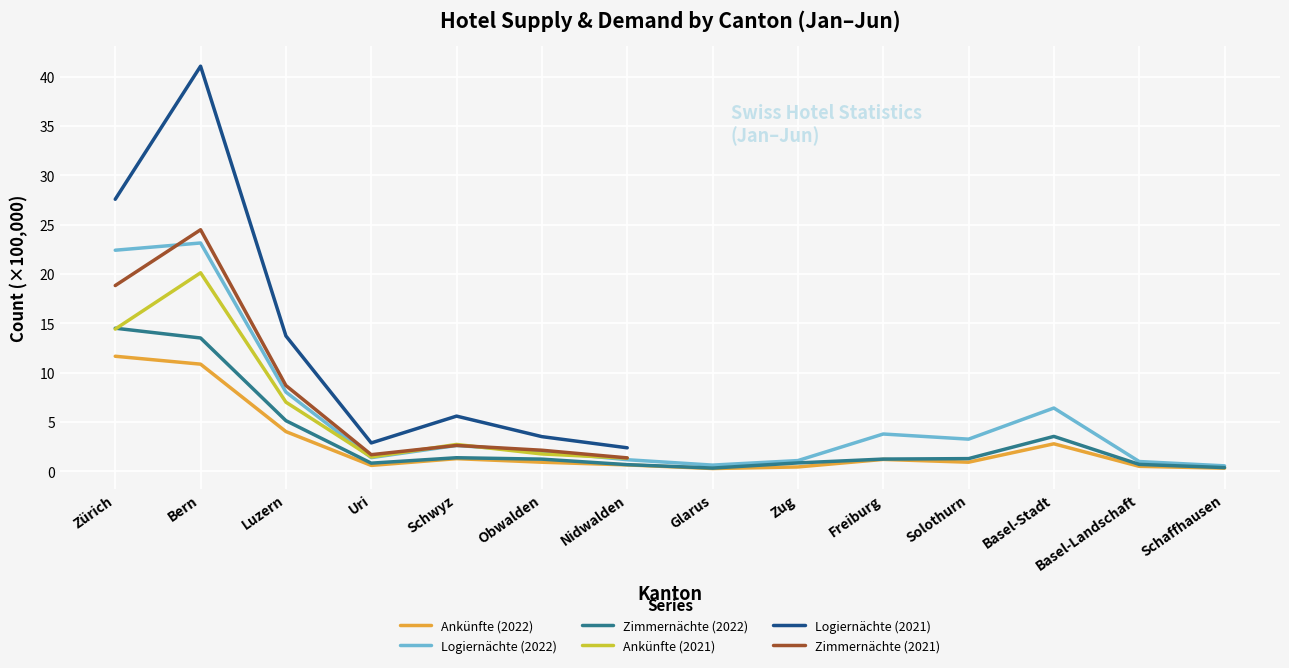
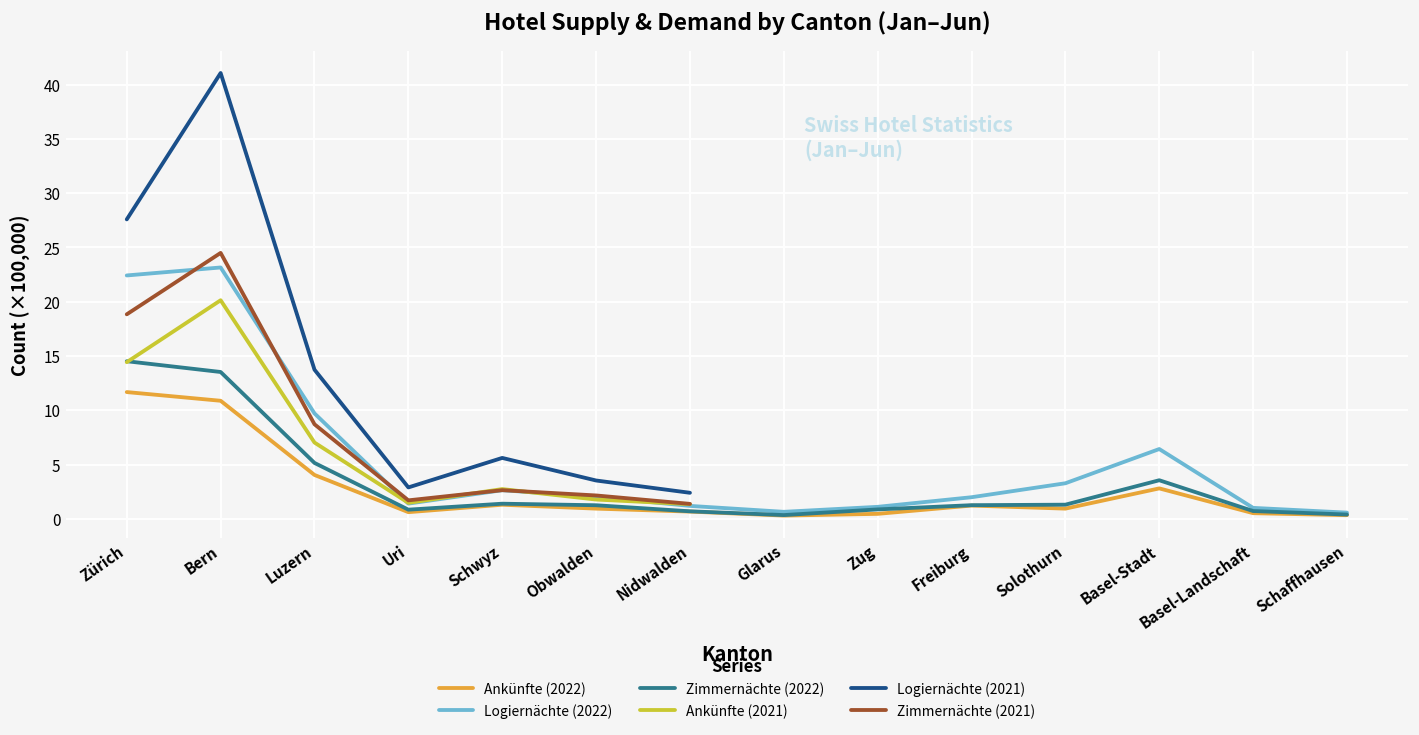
  {
    "Logiernächte (2022)": {
      "Zürich": 22,
      "Bern": 23,
-     "Luzern": 8,
+     "Luzern": 10,
      "Glarus": 1,
-     "Freiburg": 4,
+     "Freiburg": 2,
      "Solothurn": 3,
      "Basel-Stadt": 6,
      "Basel-Landschaft": 1
    },
    "Zimmernächte (2021)": {
      "Zürich": 19,
      "Bern": 24,
      "Luzern": 9
    }
  }
